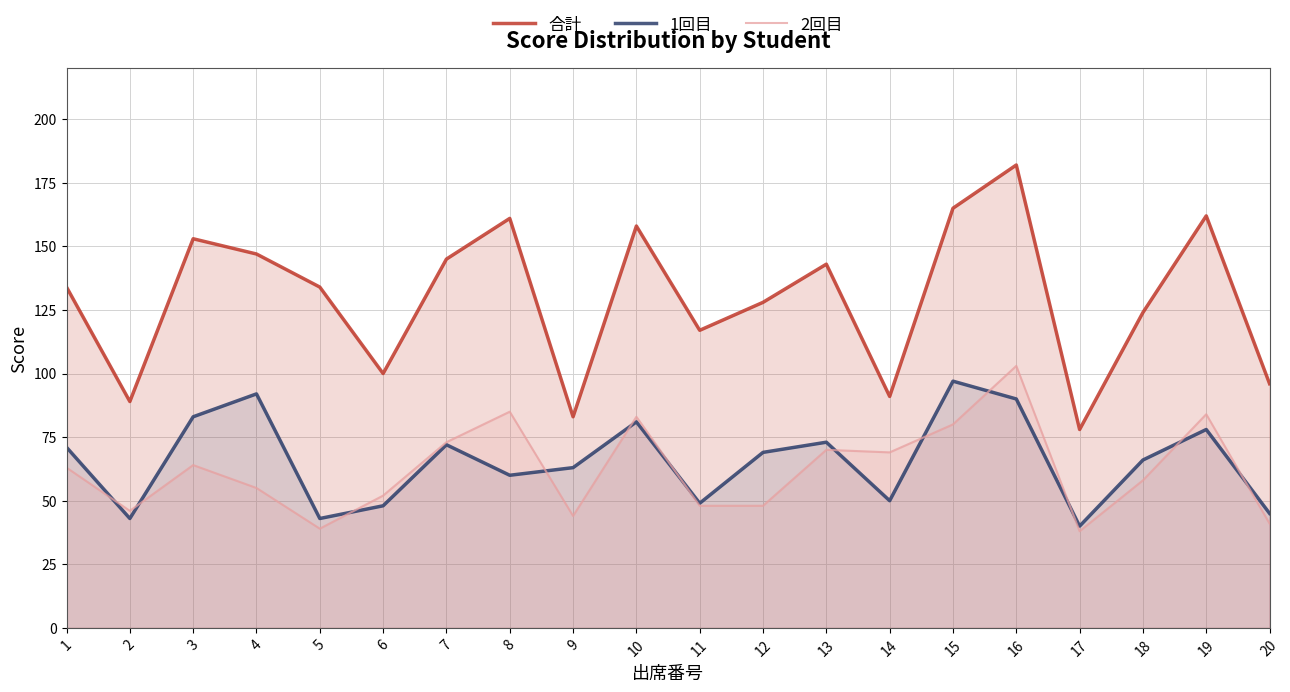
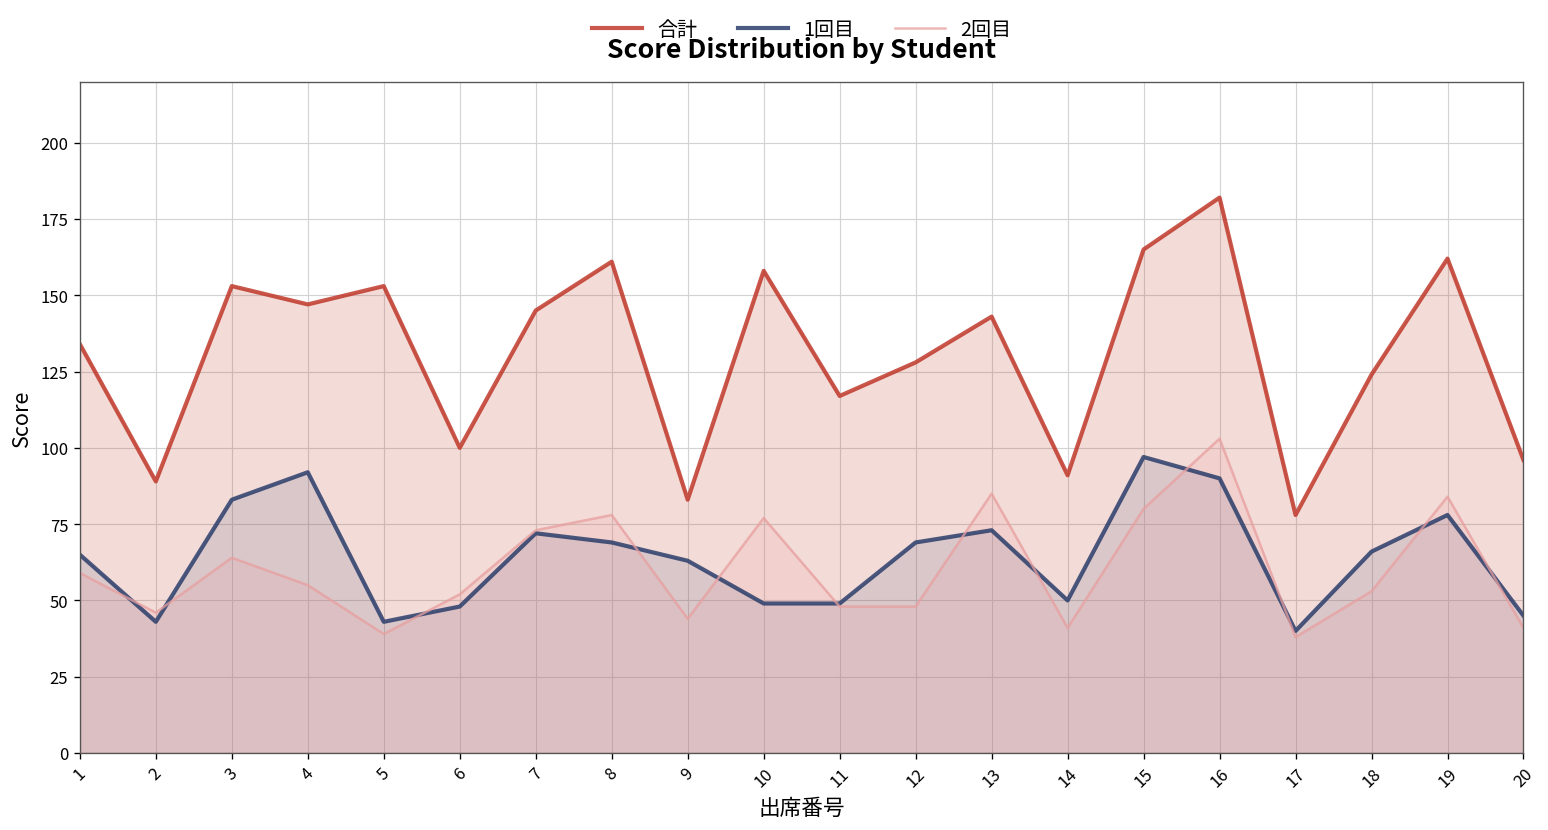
  {
    "合計": {
      "1": 134,
      "2": 89,
      "3": 153,
      "4": 147,
-     "5": 134,
+     "5": 153,
      "6": 100,
      "7": 145,
      "8": 161,
      "9": 83,
      "10": 158,
      "11": 117,
      "12": 128,
      "13": 143,
      "14": 91,
      "15": 165,
      "16": 182,
      "17": 78,
      "18": 124,
      "19": 162,
      "20": 96
    },
    "1回目": {
-     "1": 71,
+     "1": 65,
      "2": 43,
      "3": 83,
      "4": 92,
      "5": 43,
      "6": 48,
-     "8": 60,
+     "8": 69,
      "9": 63,
-     "10": 81,
+     "10": 49,
      "12": 69,
      "13": 73,
      "14": 50,
      "15": 97,
      "16": 90,
      "17": 40,
      "18": 66,
      "19": 78,
      "20": 45
    },
    "2回目": {
-     "1": 63,
+     "1": 59,
      "2": 46,
      "3": 64,
      "4": 55,
      "5": 39,
      "6": 52,
-     "8": 85,
+     "8": 78,
      "9": 44,
-     "10": 83,
+     "10": 77,
      "12": 48,
-     "13": 70,
-     "14": 69,
+     "13": 85,
+     "14": 41,
      "15": 80,
      "16": 103,
      "17": 38,
-     "18": 58,
+     "18": 53,
      "19": 84,
      "20": 41
    }
  }
